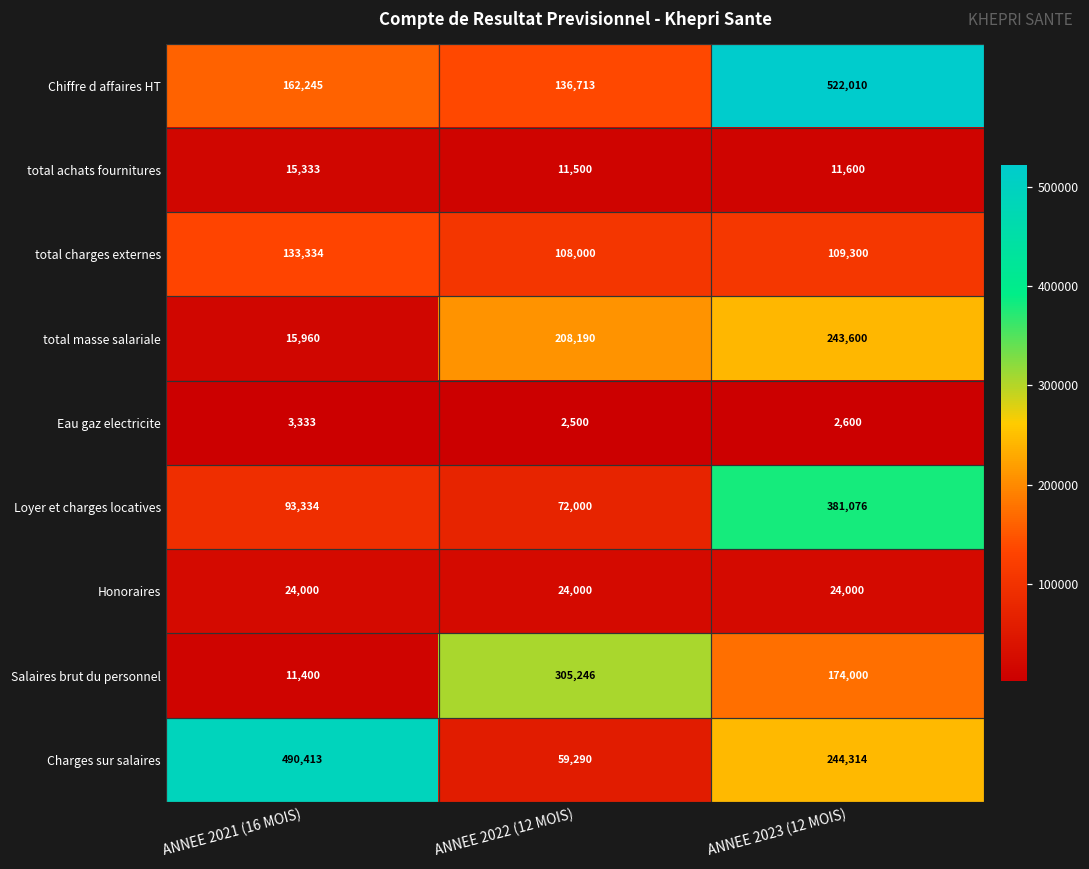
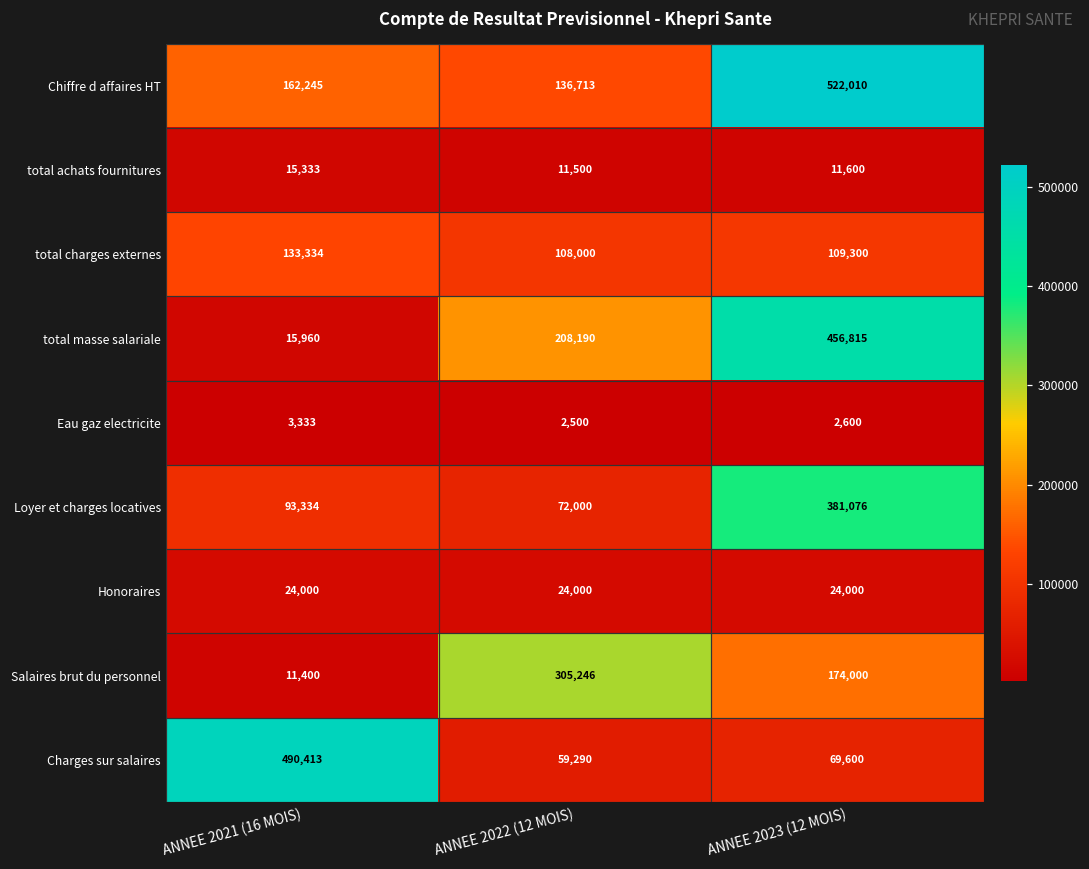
  {
    "Chiffre d affaires HT": {
      "ANNEE 2021 (16 MOIS)": "162,245",
      "ANNEE 2022 (12 MOIS)": "136,713",
      "ANNEE 2023 (12 MOIS)": "522,010"
    },
    "total achats fournitures": {
      "ANNEE 2021 (16 MOIS)": "15,333",
      "ANNEE 2022 (12 MOIS)": "11,500",
      "ANNEE 2023 (12 MOIS)": "11,600"
    },
    "total charges externes": {
      "ANNEE 2021 (16 MOIS)": "133,334",
      "ANNEE 2022 (12 MOIS)": "108,000",
      "ANNEE 2023 (12 MOIS)": "109,300"
    },
    "total masse salariale": {
      "ANNEE 2021 (16 MOIS)": "15,960",
      "ANNEE 2022 (12 MOIS)": "208,190",
-     "ANNEE 2023 (12 MOIS)": "243,600"
+     "ANNEE 2023 (12 MOIS)": "456,815"
    },
    "Eau gaz electricite": {
      "ANNEE 2021 (16 MOIS)": "3,333",
      "ANNEE 2022 (12 MOIS)": "2,500",
      "ANNEE 2023 (12 MOIS)": "2,600"
    },
    "Loyer et charges locatives": {
      "ANNEE 2021 (16 MOIS)": "93,334",
      "ANNEE 2022 (12 MOIS)": "72,000",
      "ANNEE 2023 (12 MOIS)": "381,076"
    },
    "Honoraires": {
      "ANNEE 2021 (16 MOIS)": "24,000",
      "ANNEE 2022 (12 MOIS)": "24,000",
      "ANNEE 2023 (12 MOIS)": "24,000"
    },
    "Salaires brut du personnel": {
      "ANNEE 2021 (16 MOIS)": "11,400",
      "ANNEE 2022 (12 MOIS)": "305,246",
      "ANNEE 2023 (12 MOIS)": "174,000"
    },
    "Charges sur salaires": {
      "ANNEE 2021 (16 MOIS)": "490,413",
      "ANNEE 2022 (12 MOIS)": "59,290",
-     "ANNEE 2023 (12 MOIS)": "244,314"
+     "ANNEE 2023 (12 MOIS)": "69,600"
    }
  }
